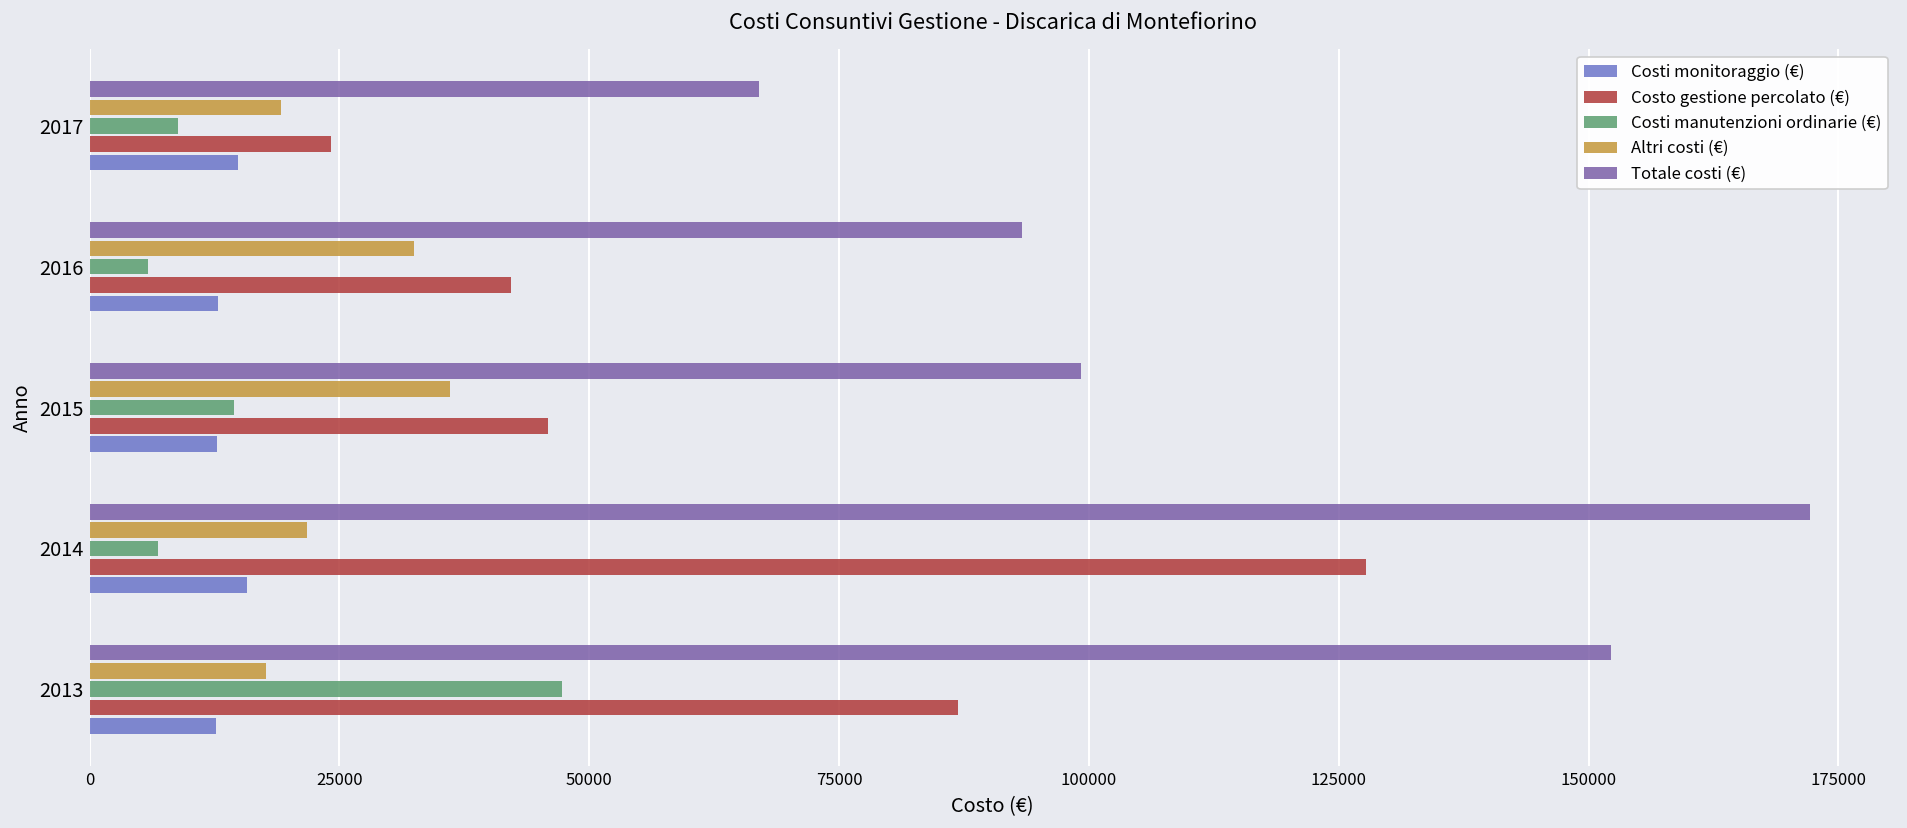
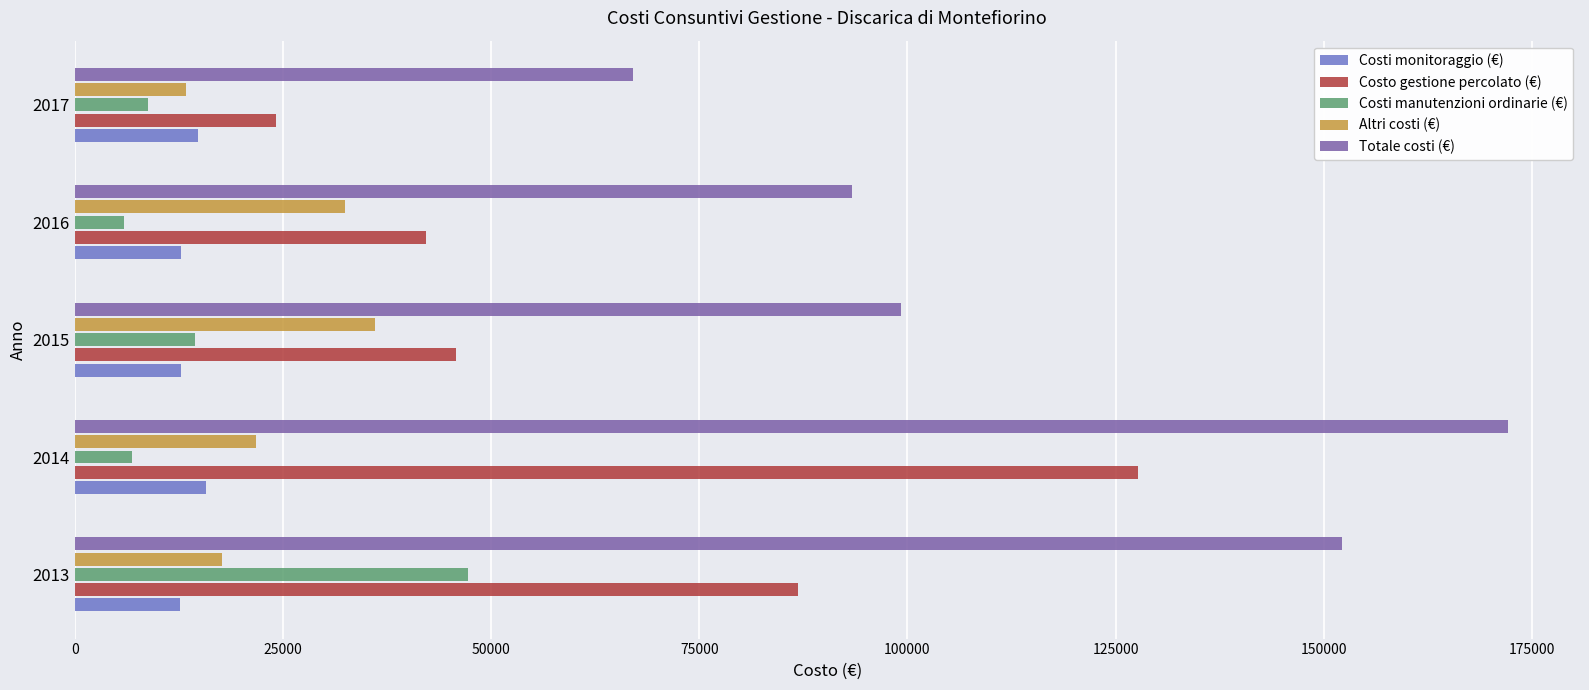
  {
    "Costo gestione percolato (€)": {
      "2017": 24000,
      "2016": 42000,
      "2015": 46000,
      "2014": 128000,
      "2013": 87000
    },
    "Costi manutenzioni ordinarie (€)": {
      "2017": 9000,
      "2016": 6000,
      "2015": 14000,
      "2014": 7000,
      "2013": 47000
    },
    "Altri costi (€)": {
-     "2017": 19000,
+     "2017": 13000,
      "2016": 32000,
      "2015": 36000,
      "2014": 22000,
      "2013": 18000
    }
  }
